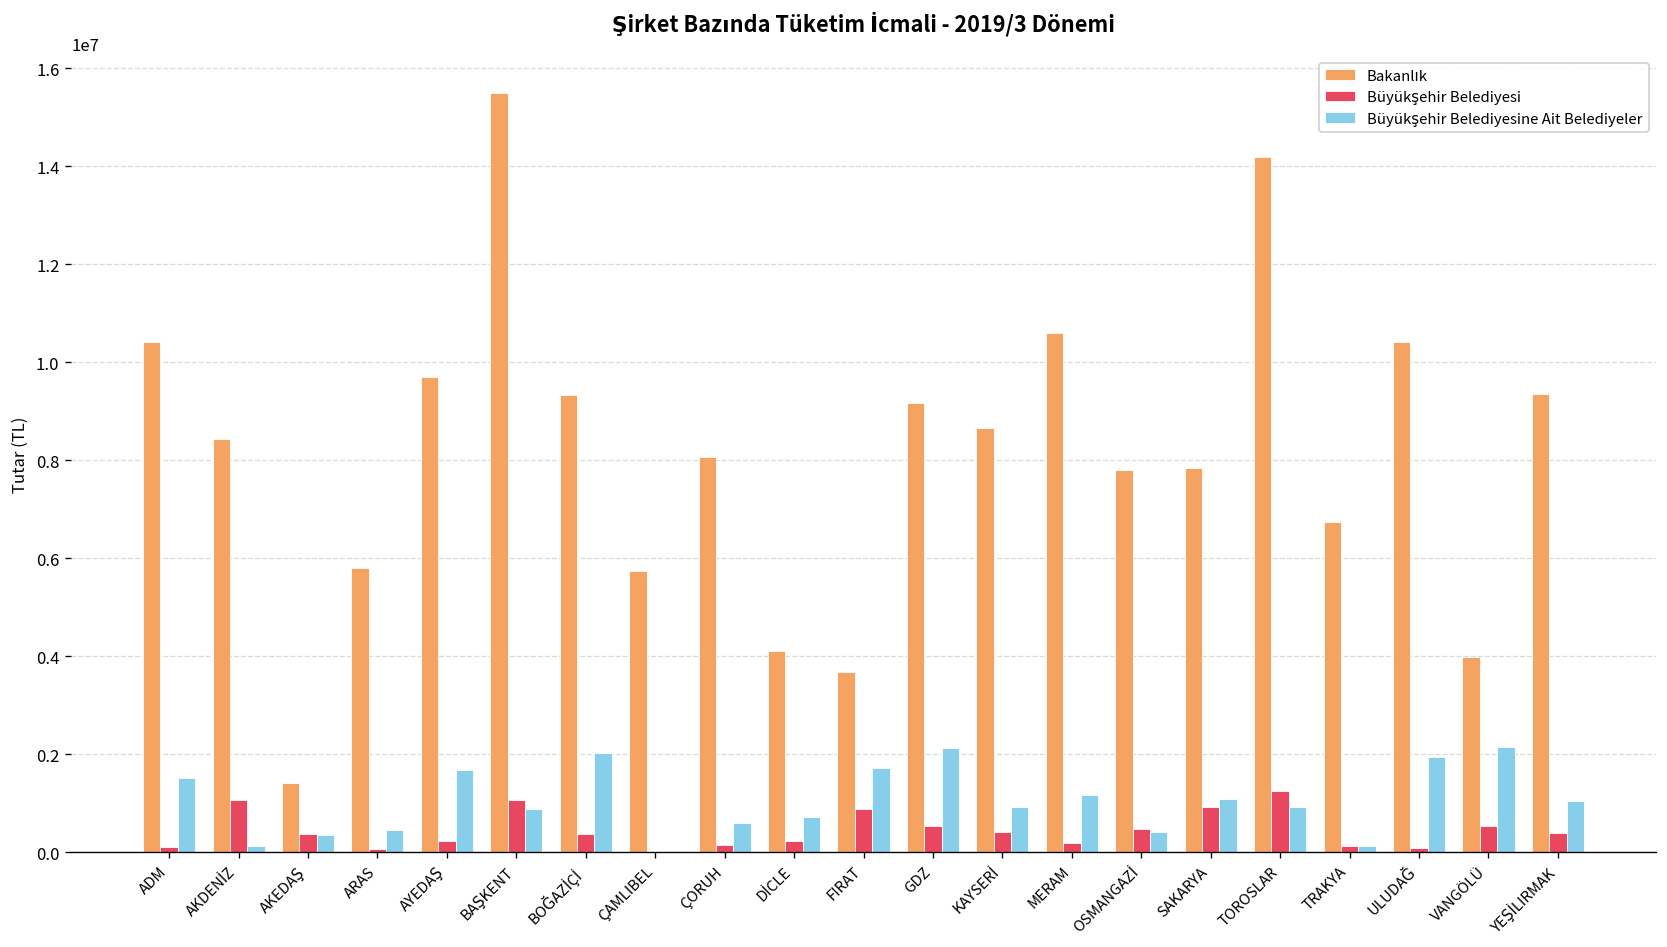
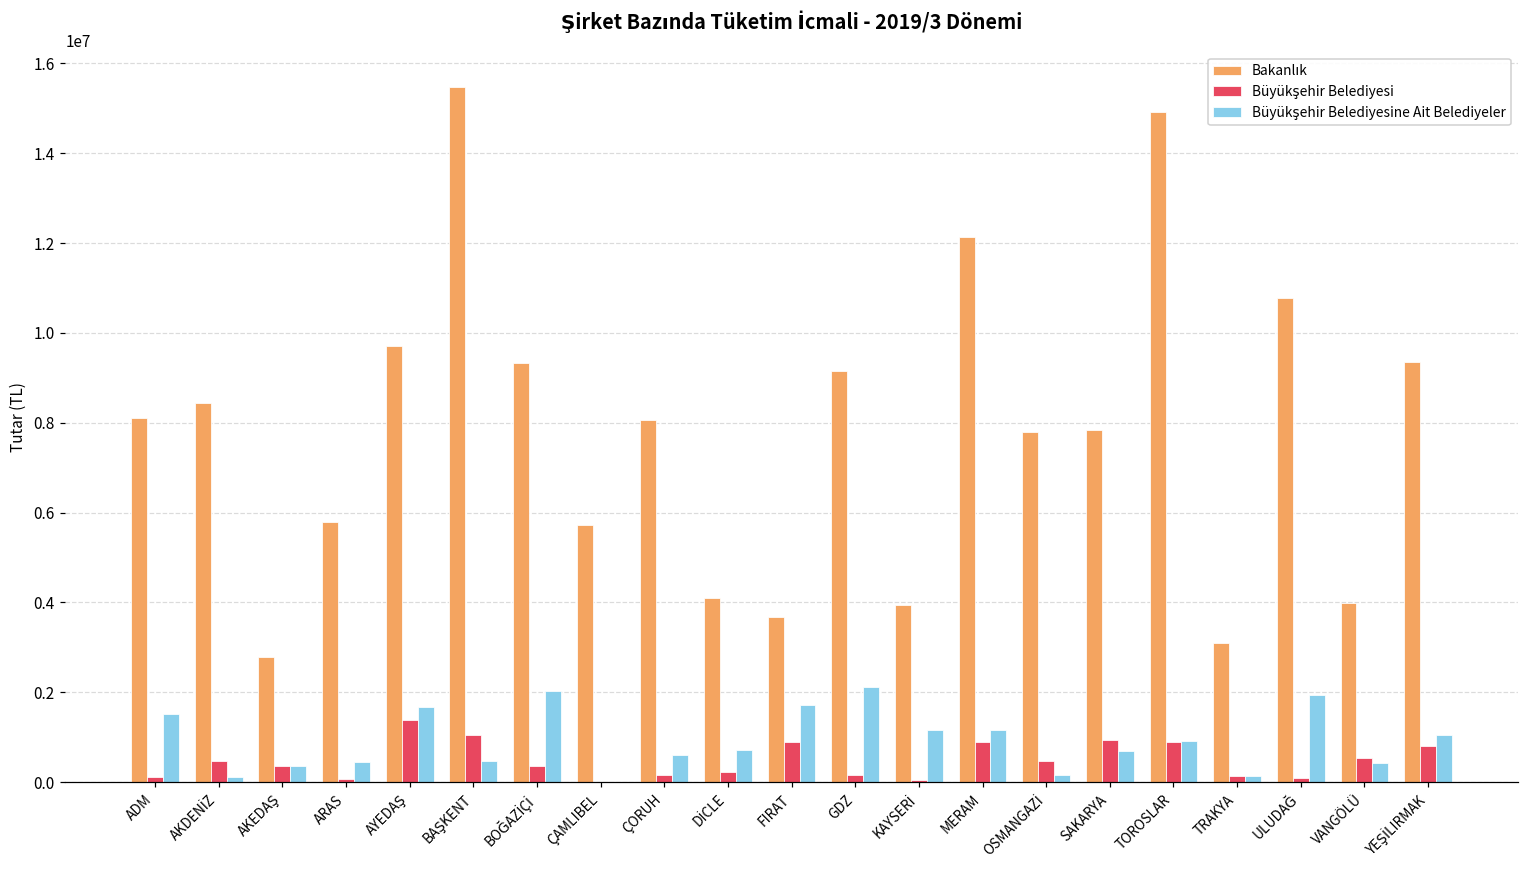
  {
    "Bakanlık": {
-     "ADM": 10400000,
+     "ADM": 8100000,
      "AKDENİZ": 8400000,
-     "AKEDAŞ": 1400000,
+     "AKEDAŞ": 2800000,
      "ARAS": 5800000,
      "AYEDAŞ": 9700000,
      "BAŞKENT": 15500000,
      "BOĞAZİÇİ": 9300000,
      "ÇAMLIBEL": 5700000,
      "ÇORUH": 8100000,
      "DİCLE": 4100000,
      "FIRAT": 3700000,
      "GDZ": 9200000,
-     "KAYSERİ": 8700000,
-     "MERAM": 10600000,
+     "KAYSERİ": 3900000,
+     "MERAM": 12100000,
      "OSMANGAZİ": 7800000,
      "SAKARYA": 7800000,
-     "TOROSLAR": 14200000,
-     "TRAKYA": 6700000,
-     "ULUDAĞ": 10400000,
+     "TOROSLAR": 14900000,
+     "TRAKYA": 3100000,
+     "ULUDAĞ": 10800000,
      "VANGÖLÜ": 4000000,
      "YEŞİLIRMAK": 9300000
    },
    "Büyükşehir Belediyesi": {
      "ADM": 100000,
-     "AKDENİZ": 1100000,
+     "AKDENİZ": 500000,
      "AKEDAŞ": 400000,
-     "AYEDAŞ": 200000,
+     "AYEDAŞ": 1400000,
      "BAŞKENT": 1100000,
      "BOĞAZİÇİ": 400000,
      "ÇAMLIBEL": 0,
      "ÇORUH": 200000,
      "DİCLE": 200000,
      "FIRAT": 900000,
-     "GDZ": 500000,
-     "KAYSERİ": 400000,
-     "MERAM": 200000,
+     "GDZ": 200000,
+     "KAYSERİ": 100000,
+     "MERAM": 900000,
      "OSMANGAZİ": 500000,
      "SAKARYA": 900000,
-     "TOROSLAR": 1200000,
+     "TOROSLAR": 900000,
      "TRAKYA": 100000,
      "ULUDAĞ": 100000,
      "VANGÖLÜ": 500000,
-     "YEŞİLIRMAK": 400000
+     "YEŞİLIRMAK": 800000
    },
    "Büyükşehir Belediyesine Ait Belediyeler": {
      "ADM": 1500000,
      "AKDENİZ": 100000,
      "AKEDAŞ": 400000,
      "ARAS": 400000,
      "AYEDAŞ": 1700000,
-     "BAŞKENT": 900000,
+     "BAŞKENT": 500000,
      "BOĞAZİÇİ": 2000000,
      "ÇAMLIBEL": 0,
      "ÇORUH": 600000,
      "DİCLE": 700000,
      "FIRAT": 1700000,
      "GDZ": 2100000,
-     "KAYSERİ": 900000,
+     "KAYSERİ": 1200000,
      "MERAM": 1200000,
-     "OSMANGAZİ": 400000,
-     "SAKARYA": 1100000,
+     "OSMANGAZİ": 200000,
+     "SAKARYA": 700000,
      "TOROSLAR": 900000,
      "TRAKYA": 100000,
      "ULUDAĞ": 1900000,
-     "VANGÖLÜ": 2100000,
+     "VANGÖLÜ": 400000,
      "YEŞİLIRMAK": 1100000
    }
  }
